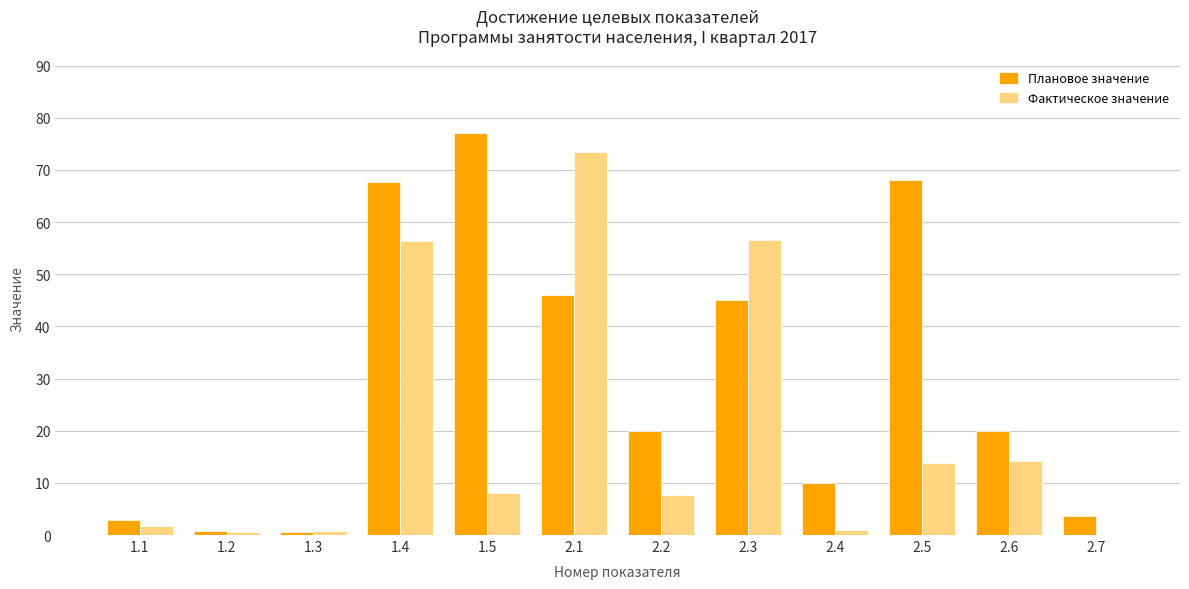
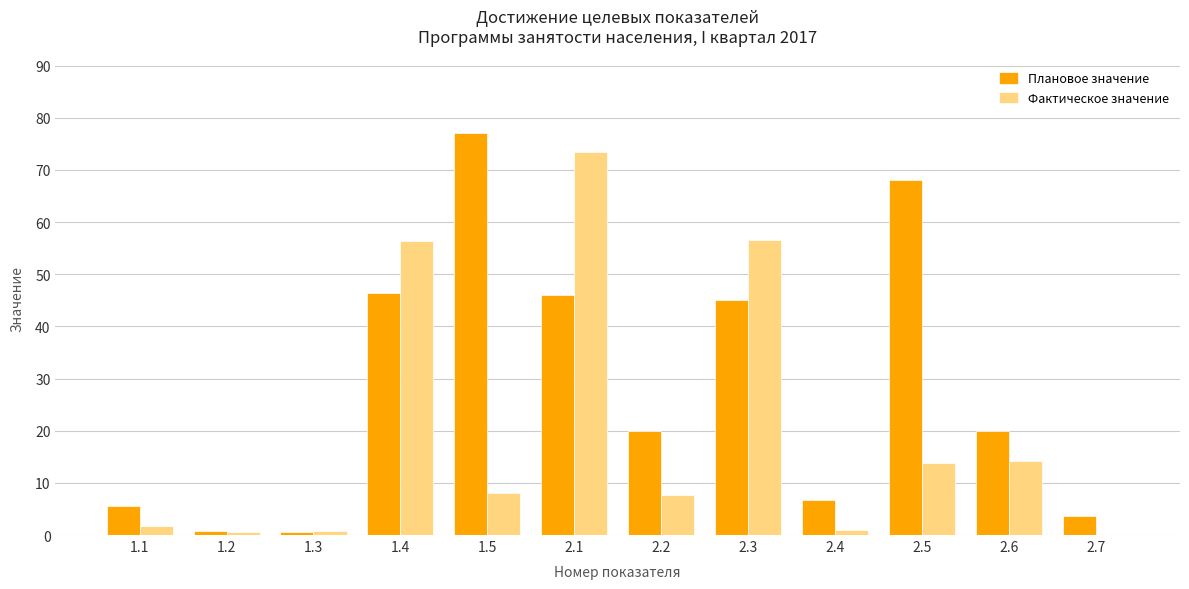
  {
    "Плановое значение": {
-     "1.1": 3,
+     "1.1": 6,
      "1.2": 1,
      "1.3": 1,
-     "1.4": 68,
+     "1.4": 46,
      "1.5": 77,
      "2.1": 46,
      "2.2": 20,
      "2.3": 45,
-     "2.4": 10,
+     "2.4": 7,
      "2.5": 68,
      "2.6": 20,
      "2.7": 4
    },
    "Фактическое значение": {
      "1.1": 2,
      "1.2": 1,
      "1.3": 1,
      "1.4": 56,
      "1.5": 8,
      "2.1": 74,
      "2.2": 8,
      "2.3": 57,
      "2.4": 1,
      "2.5": 14,
      "2.6": 14
    }
  }
